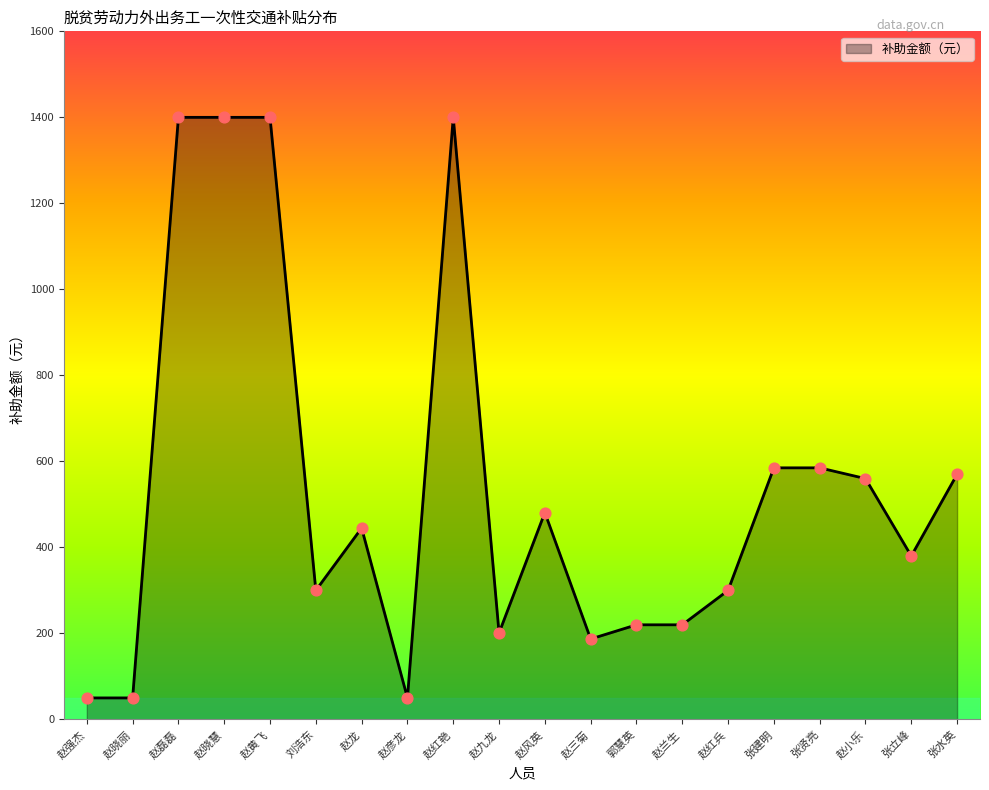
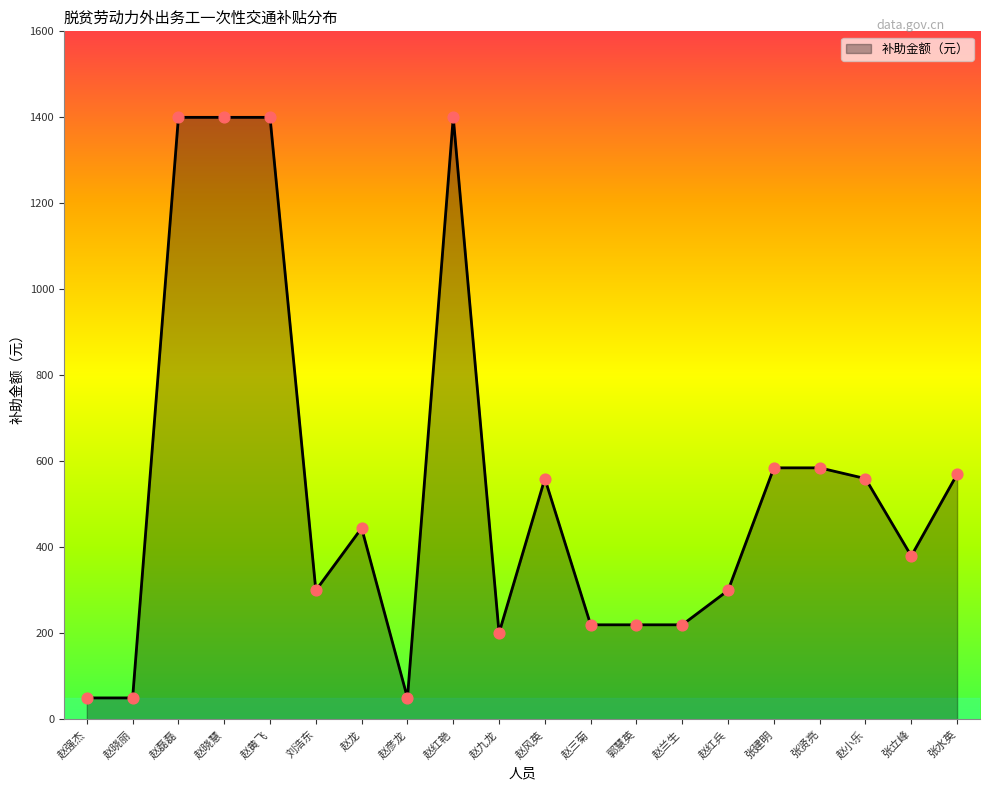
  {
    "赵磊磊": 1400,
    "赵晓慧": 1400,
    "赵黄飞": 1400,
    "刘浩东": 300,
    "赵龙": 450,
    "赵红艳": 1400,
    "赵九龙": 200,
-   "赵风英": 480,
-   "赵三菊": 190,
+   "赵风英": 560,
+   "赵三菊": 220,
    "郭慧英": 220,
    "赵兰生": 220,
    "赵红兵": 300,
    "张建明": 590,
    "张贤亮": 590,
    "赵小乐": 560,
    "张立峰": 380,
    "张水英": 570
  }
